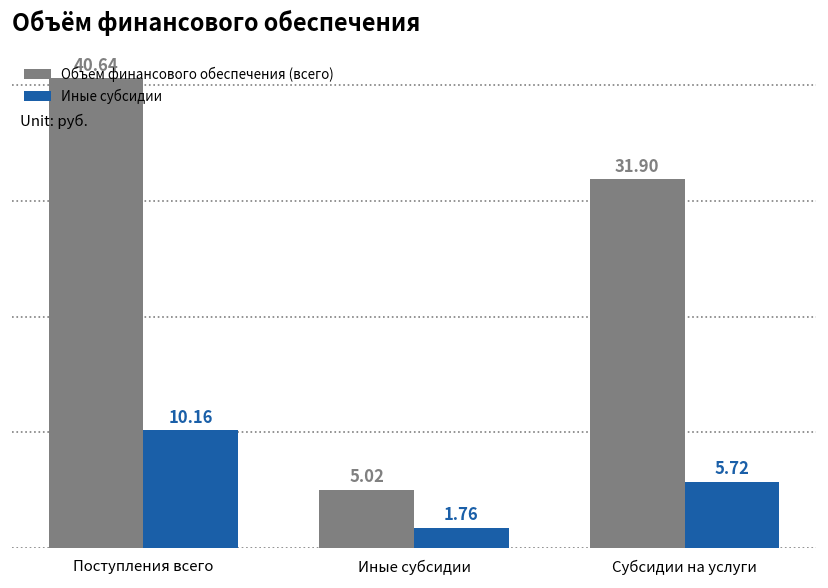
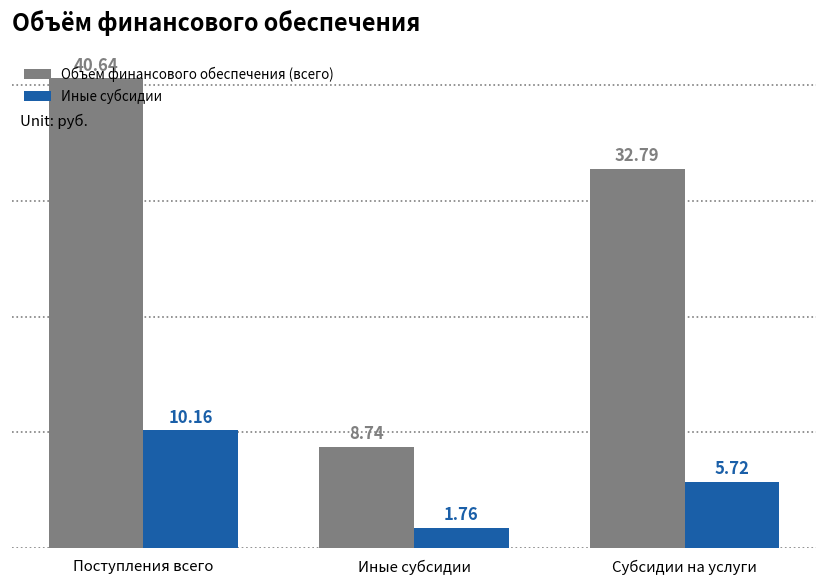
  {
    "Объем финансового обеспечения (всего)": {
-     "Иные субсидии": 5.02,
-     "Субсидии на услуги": 31.90
+     "Иные субсидии": 8.74,
+     "Субсидии на услуги": 32.79
    }
  }
